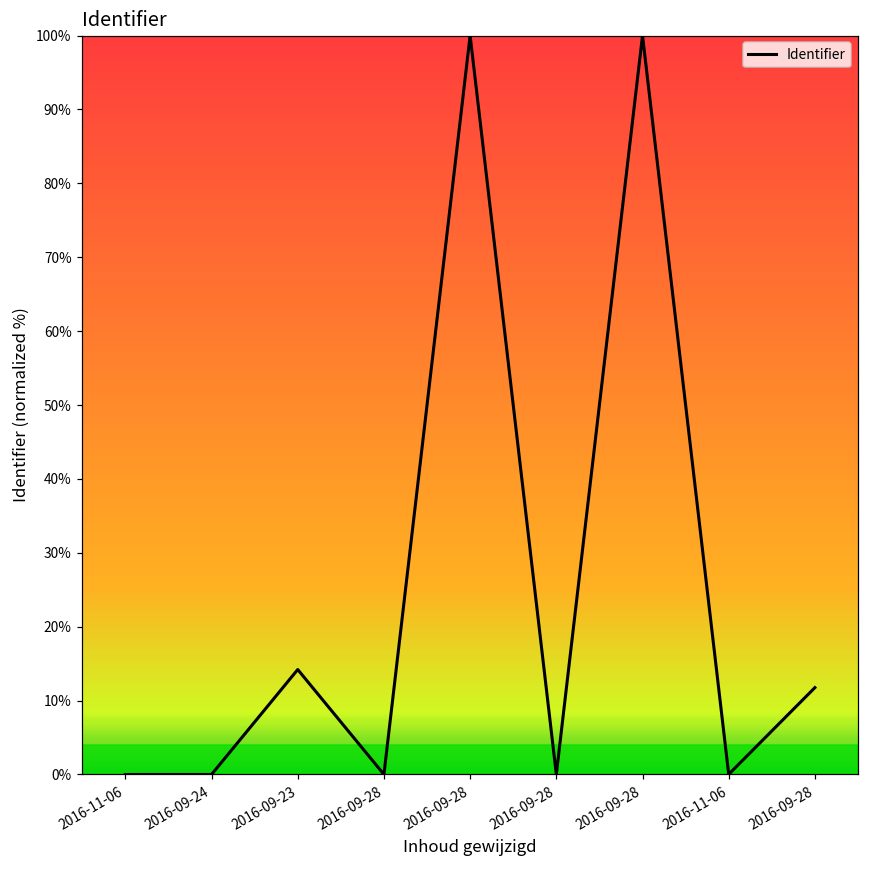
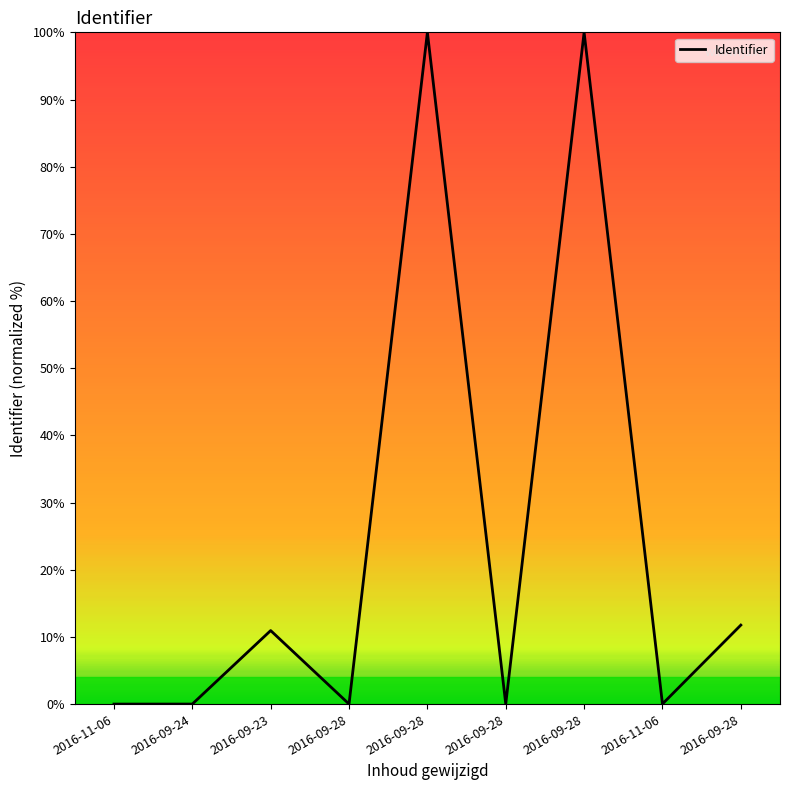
  {
-   "2016-09-23": "14%"
+   "2016-09-23": "11%"
  }
